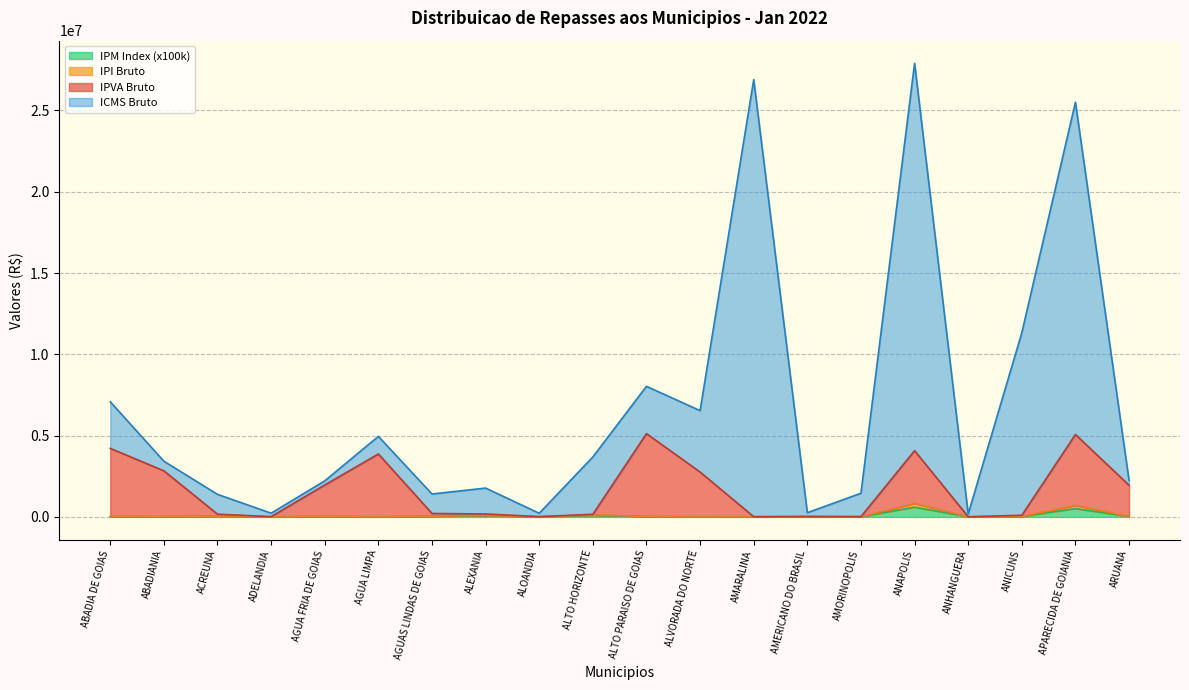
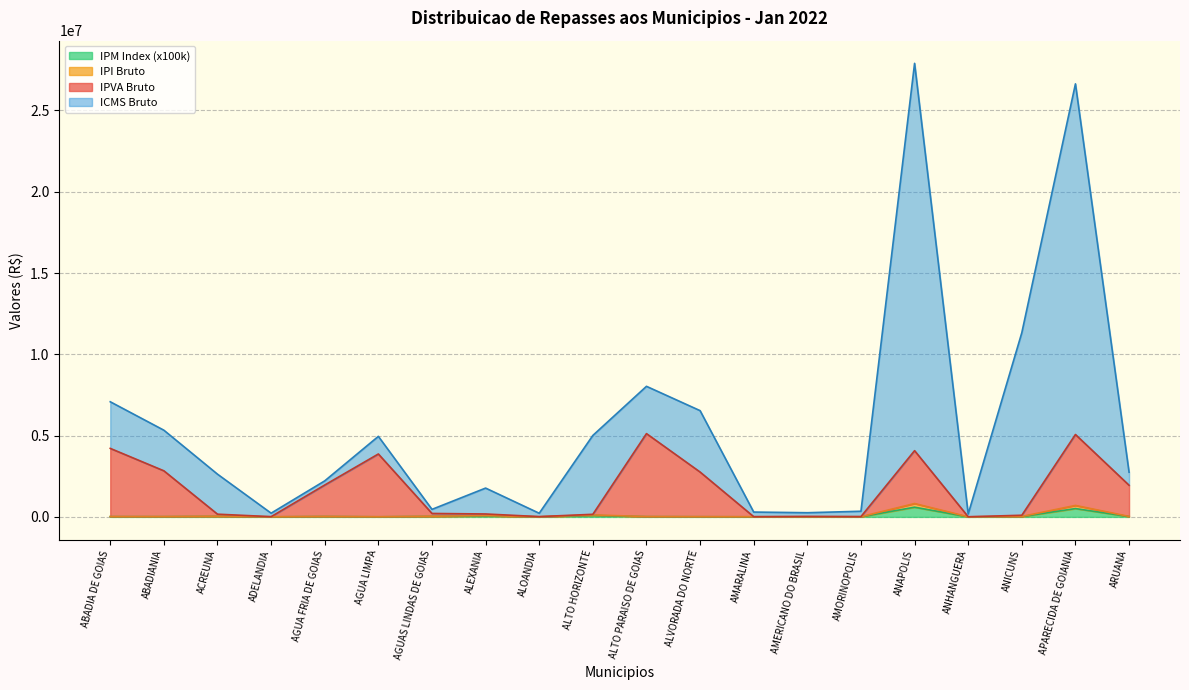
  {
    "IPM Index (x100k)": {
      "ANAPOLIS": 600000,
      "APARECIDA DE GOIANIA": 500000
    },
    "IPI Bruto": {
      "ANAPOLIS": 200000,
      "APARECIDA DE GOIANIA": 200000
    },
    "IPVA Bruto": {
      "ABADIA DE GOIAS": 4200000,
      "ABADIANIA": 2800000,
      "AGUA FRIA DE GOIAS": 1900000,
      "AGUA LIMPA": 3900000,
      "AGUAS LINDAS DE GOIAS": 200000,
      "ALTO PARAISO DE GOIAS": 5100000,
      "ALVORADA DO NORTE": 2700000,
      "ANAPOLIS": 3300000,
      "APARECIDA DE GOIANIA": 4400000,
      "ARUANA": 1900000
    },
    "ICMS Bruto": {
      "ABADIA DE GOIAS": 2900000,
-     "ABADIANIA": 600000,
-     "ACREUNA": 1200000,
+     "ABADIANIA": 2500000,
+     "ACREUNA": 2500000,
      "ADELANDIA": 200000,
      "AGUA FRIA DE GOIAS": 300000,
      "AGUA LIMPA": 1100000,
-     "AGUAS LINDAS DE GOIAS": 1200000,
+     "AGUAS LINDAS DE GOIAS": 300000,
      "ALEXANIA": 1600000,
      "ALOANDIA": 200000,
-     "ALTO HORIZONTE": 3500000,
+     "ALTO HORIZONTE": 4900000,
      "ALTO PARAISO DE GOIAS": 2900000,
      "ALVORADA DO NORTE": 3800000,
-     "AMARALINA": 26900000,
+     "AMARALINA": 300000,
      "AMERICANO DO BRASIL": 200000,
-     "AMORINOPOLIS": 1400000,
+     "AMORINOPOLIS": 300000,
      "ANAPOLIS": 23800000,
      "ANHANGUERA": 200000,
      "ANICUNS": 11200000,
-     "APARECIDA DE GOIANIA": 20400000,
-     "ARUANA": 300000
+     "APARECIDA DE GOIANIA": 21600000,
+     "ARUANA": 800000
    }
  }
